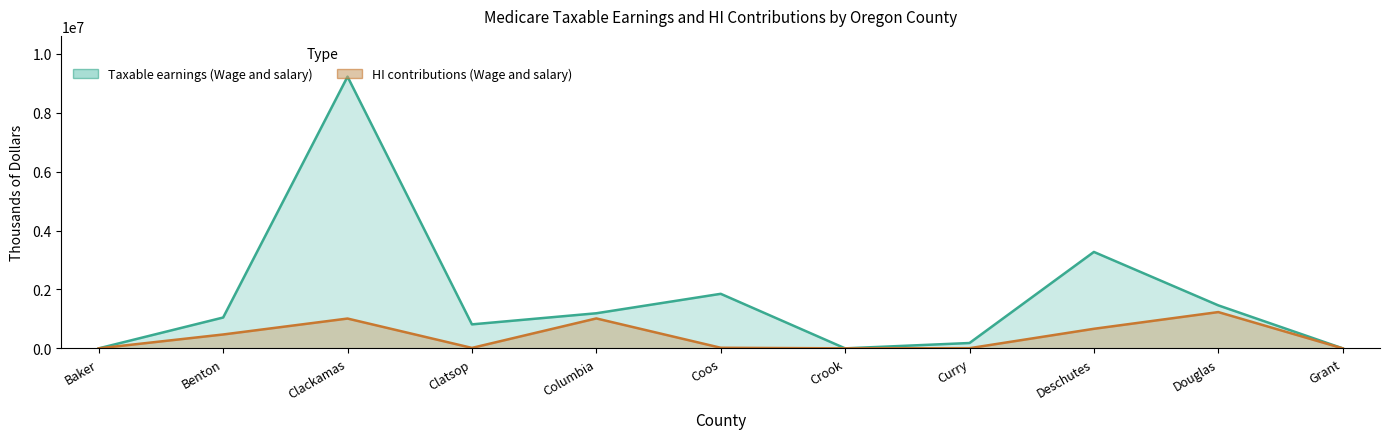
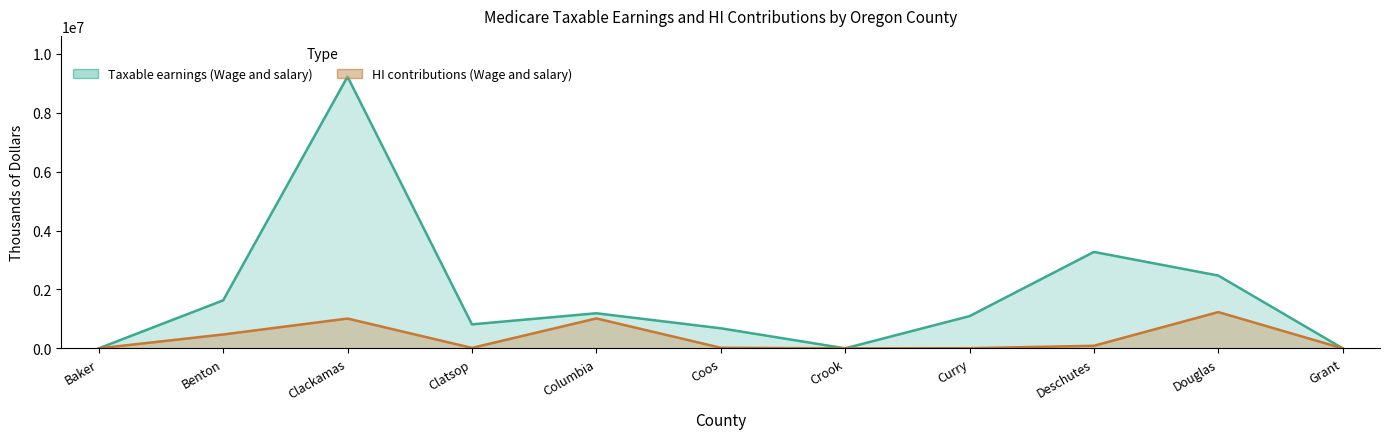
  {
    "Taxable earnings (Wage and salary)": {
-     "Benton": 1000000,
+     "Benton": 1600000,
      "Clackamas": 9200000,
      "Clatsop": 800000,
      "Columbia": 1200000,
-     "Coos": 1900000,
-     "Curry": 200000,
+     "Coos": 700000,
+     "Curry": 1100000,
      "Deschutes": 3300000,
-     "Douglas": 1500000
+     "Douglas": 2500000
    },
    "HI contributions (Wage and salary)": {
      "Benton": 500000,
      "Clackamas": 1000000,
      "Clatsop": 0,
      "Columbia": 1000000,
      "Coos": 0,
      "Curry": 0,
-     "Deschutes": 700000,
+     "Deschutes": 100000,
      "Douglas": 1200000
    }
  }
